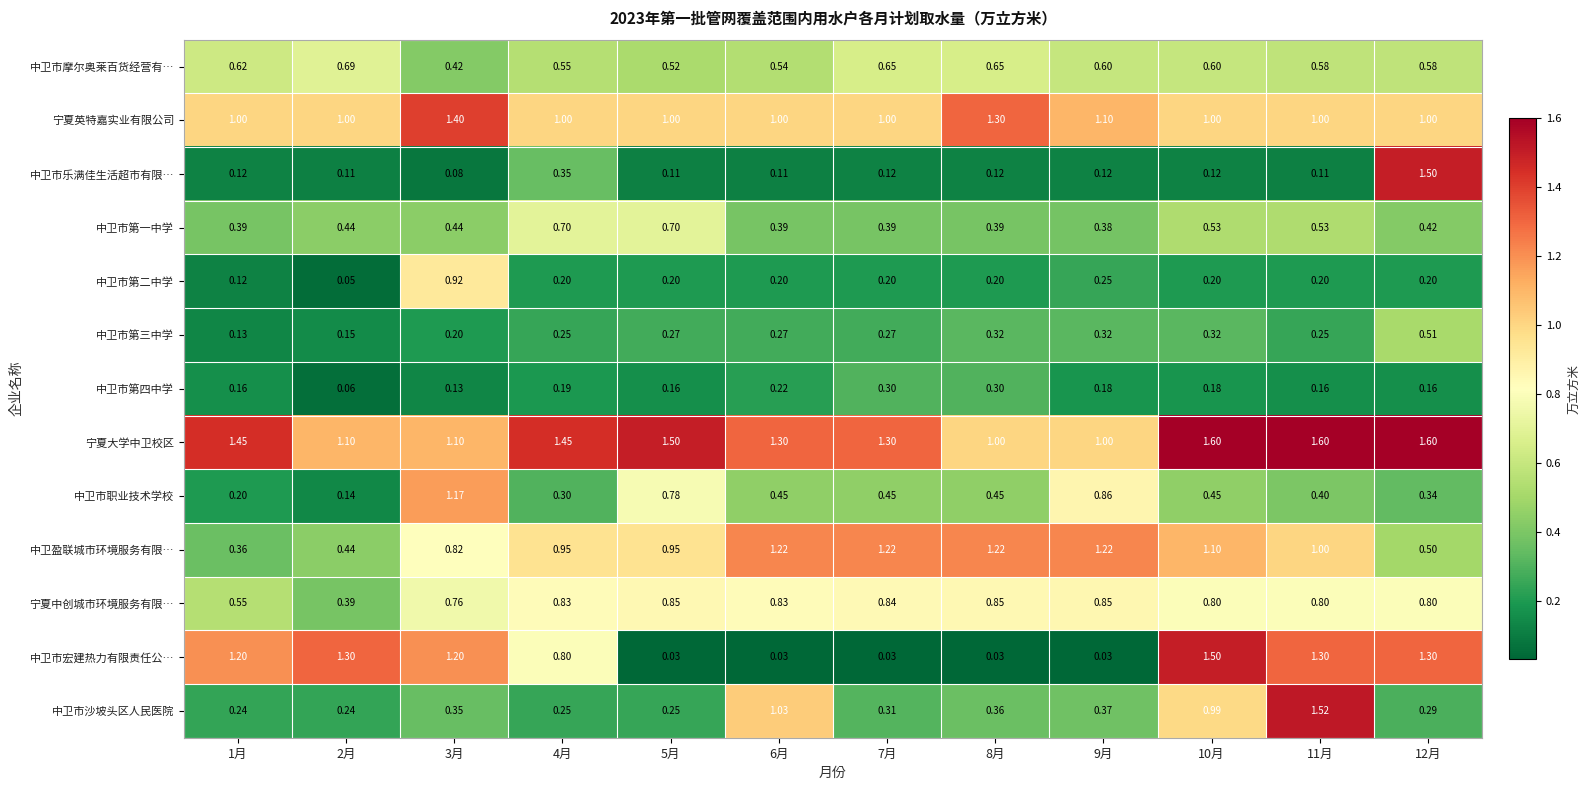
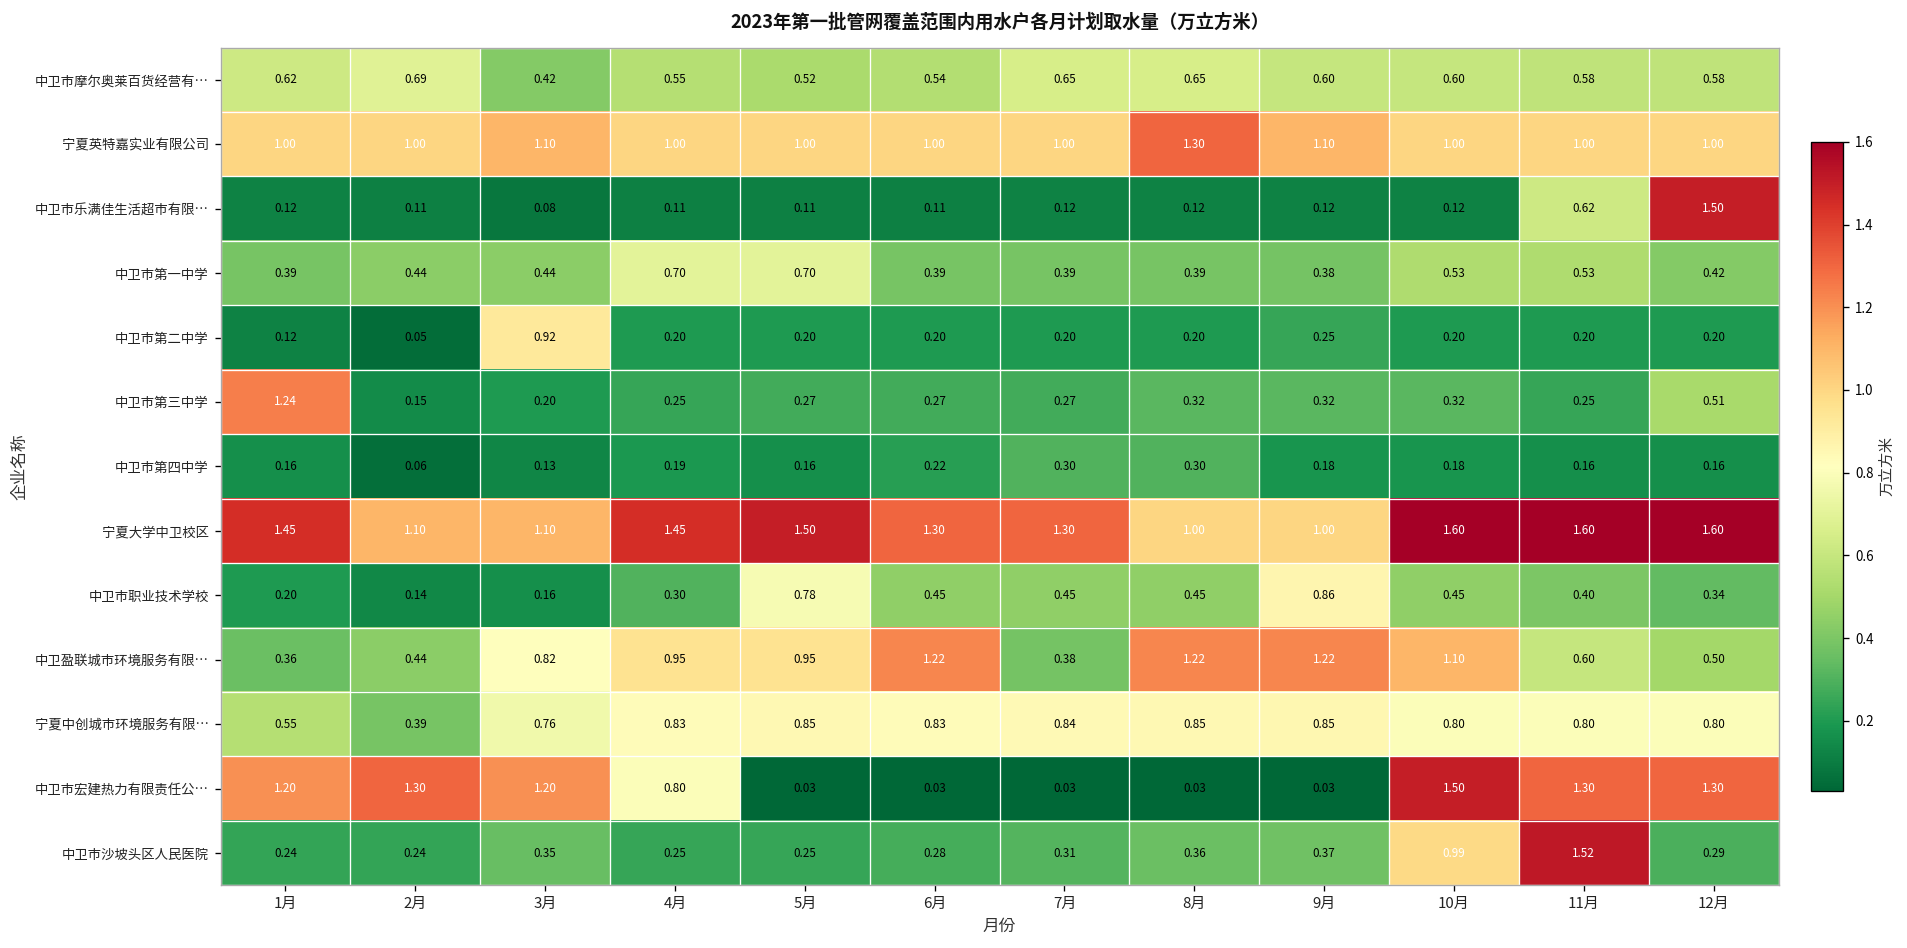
  {
    "中卫市摩尔奥莱百货经营有…": {
      "1月": 0.62,
      "2月": 0.69,
      "3月": 0.42,
      "4月": 0.55,
      "5月": 0.52,
      "6月": 0.54,
      "7月": 0.65,
      "8月": 0.65,
      "9月": 0.60,
      "10月": 0.60,
      "11月": 0.58,
      "12月": 0.58
    },
    "宁夏英特嘉实业有限公司": {
      "1月": 1.00,
      "2月": 1.00,
-     "3月": 1.40,
+     "3月": 1.10,
      "4月": 1.00,
      "5月": 1.00,
      "6月": 1.00,
      "7月": 1.00,
      "8月": 1.30,
      "9月": 1.10,
      "10月": 1.00,
      "11月": 1.00,
      "12月": 1.00
    },
    "中卫市乐满佳生活超市有限…": {
      "1月": 0.12,
      "2月": 0.11,
      "3月": 0.08,
-     "4月": 0.35,
+     "4月": 0.11,
      "5月": 0.11,
      "6月": 0.11,
      "7月": 0.12,
      "8月": 0.12,
      "9月": 0.12,
      "10月": 0.12,
-     "11月": 0.11,
+     "11月": 0.62,
      "12月": 1.50
    },
    "中卫市第一中学": {
      "1月": 0.39,
      "2月": 0.44,
      "3月": 0.44,
      "4月": 0.70,
      "5月": 0.70,
      "6月": 0.39,
      "7月": 0.39,
      "8月": 0.39,
      "9月": 0.38,
      "10月": 0.53,
      "11月": 0.53,
      "12月": 0.42
    },
    "中卫市第二中学": {
      "1月": 0.12,
      "2月": 0.05,
      "3月": 0.92,
      "4月": 0.20,
      "5月": 0.20,
      "6月": 0.20,
      "7月": 0.20,
      "8月": 0.20,
      "9月": 0.25,
      "10月": 0.20,
      "11月": 0.20,
      "12月": 0.20
    },
    "中卫市第三中学": {
-     "1月": 0.13,
+     "1月": 1.24,
      "2月": 0.15,
      "3月": 0.20,
      "4月": 0.25,
      "5月": 0.27,
      "6月": 0.27,
      "7月": 0.27,
      "8月": 0.32,
      "9月": 0.32,
      "10月": 0.32,
      "11月": 0.25,
      "12月": 0.51
    },
    "中卫市第四中学": {
      "1月": 0.16,
      "2月": 0.06,
      "3月": 0.13,
      "4月": 0.19,
      "5月": 0.16,
      "6月": 0.22,
      "7月": 0.30,
      "8月": 0.30,
      "9月": 0.18,
      "10月": 0.18,
      "11月": 0.16,
      "12月": 0.16
    },
    "宁夏大学中卫校区": {
      "1月": 1.45,
      "2月": 1.10,
      "3月": 1.10,
      "4月": 1.45,
      "5月": 1.50,
      "6月": 1.30,
      "7月": 1.30,
      "8月": 1.00,
      "9月": 1.00,
      "10月": 1.60,
      "11月": 1.60,
      "12月": 1.60
    },
    "中卫市职业技术学校": {
      "1月": 0.20,
      "2月": 0.14,
-     "3月": 1.17,
+     "3月": 0.16,
      "4月": 0.30,
      "5月": 0.78,
      "6月": 0.45,
      "7月": 0.45,
      "8月": 0.45,
      "9月": 0.86,
      "10月": 0.45,
      "11月": 0.40,
      "12月": 0.34
    },
    "中卫盈联城市环境服务有限…": {
      "1月": 0.36,
      "2月": 0.44,
      "3月": 0.82,
      "4月": 0.95,
      "5月": 0.95,
      "6月": 1.22,
-     "7月": 1.22,
+     "7月": 0.38,
      "8月": 1.22,
      "9月": 1.22,
      "10月": 1.10,
-     "11月": 1.00,
+     "11月": 0.60,
      "12月": 0.50
    },
    "宁夏中创城市环境服务有限…": {
      "1月": 0.55,
      "2月": 0.39,
      "3月": 0.76,
      "4月": 0.83,
      "5月": 0.85,
      "6月": 0.83,
      "7月": 0.84,
      "8月": 0.85,
      "9月": 0.85,
      "10月": 0.80,
      "11月": 0.80,
      "12月": 0.80
    },
    "中卫市宏建热力有限责任公…": {
      "1月": 1.20,
      "2月": 1.30,
      "3月": 1.20,
      "4月": 0.80,
      "5月": 0.03,
      "6月": 0.03,
      "7月": 0.03,
      "8月": 0.03,
      "9月": 0.03,
      "10月": 1.50,
      "11月": 1.30,
      "12月": 1.30
    },
    "中卫市沙坡头区人民医院": {
      "1月": 0.24,
      "2月": 0.24,
      "3月": 0.35,
      "4月": 0.25,
      "5月": 0.25,
-     "6月": 1.03,
+     "6月": 0.28,
      "7月": 0.31,
      "8月": 0.36,
      "9月": 0.37,
      "10月": 0.99,
      "11月": 1.52,
      "12月": 0.29
    }
  }
